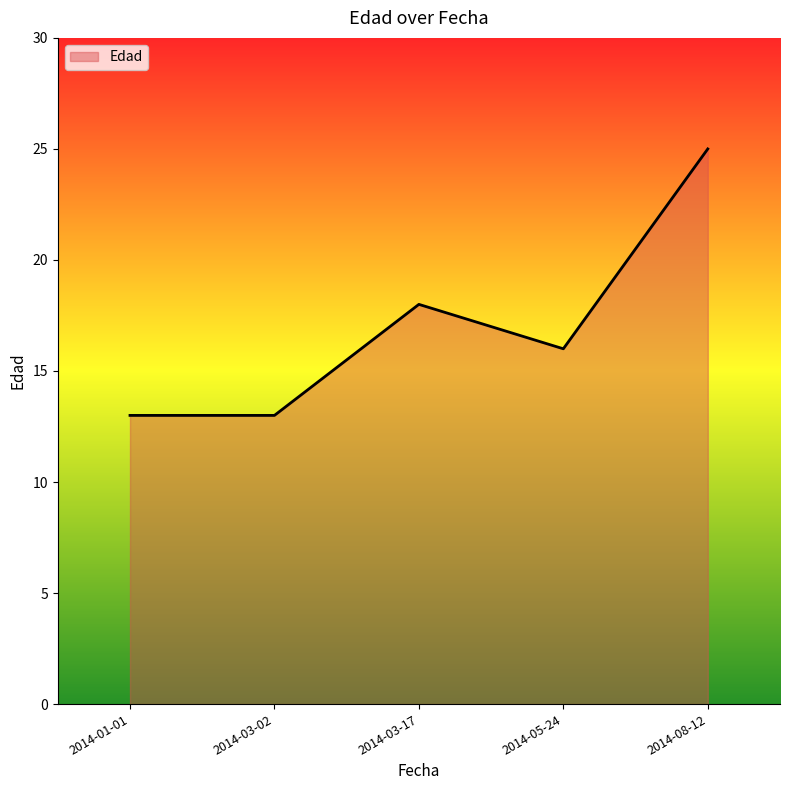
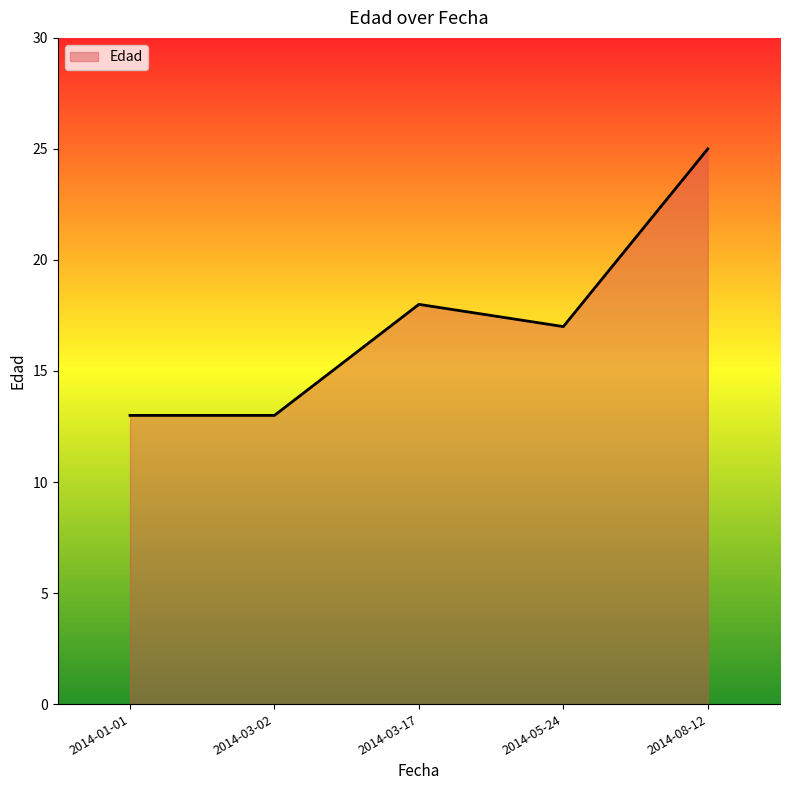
  {
    "2014-01-01": 13,
    "2014-03-02": 13,
    "2014-03-17": 18,
-   "2014-05-24": 16,
+   "2014-05-24": 17,
    "2014-08-12": 25
  }
